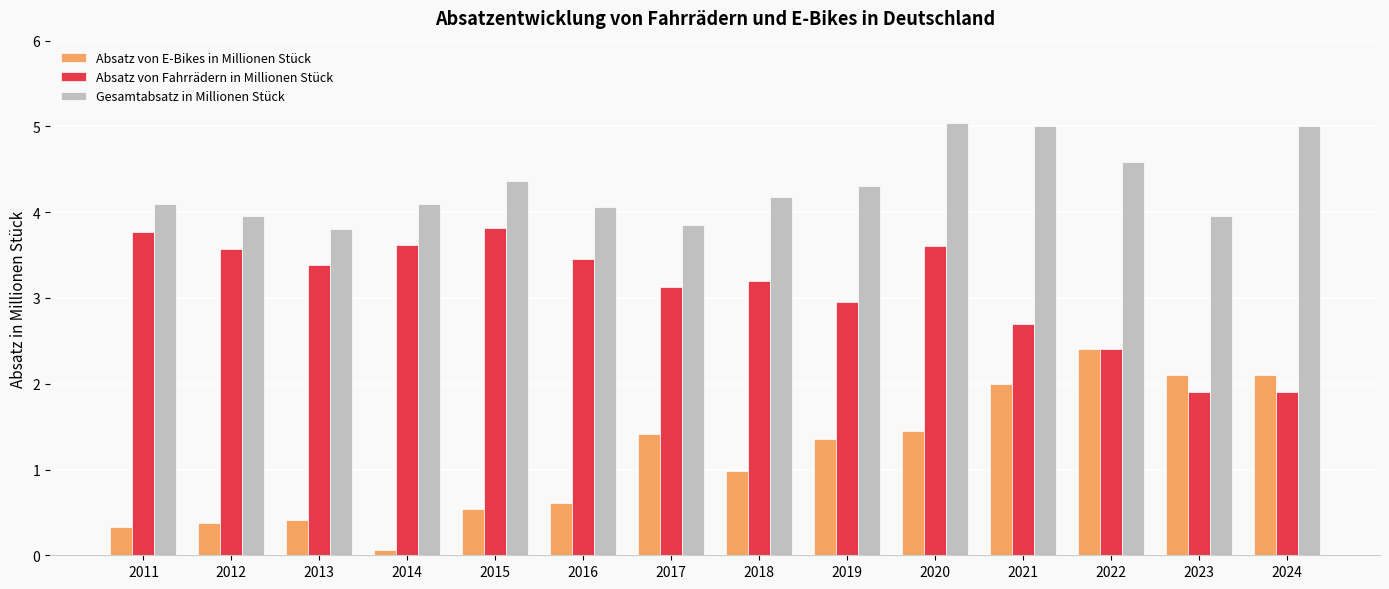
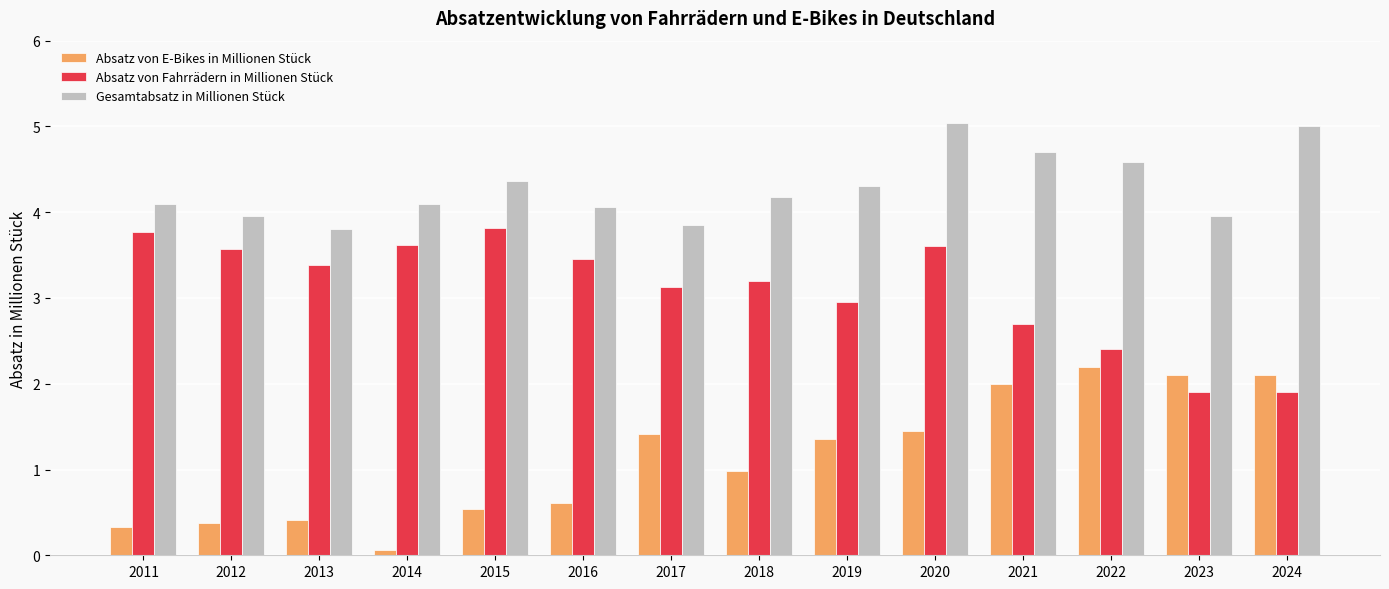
  {
    "Absatz von E-Bikes in Millionen Stück": {
      "2011": 0.3,
      "2012": 0.4,
      "2013": 0.4,
      "2014": 0.1,
      "2015": 0.5,
      "2016": 0.6,
      "2017": 1.4,
      "2018": 1.0,
      "2019": 1.4,
      "2020": 1.5,
      "2021": 2.0,
-     "2022": 2.4,
+     "2022": 2.2,
      "2023": 2.1,
      "2024": 2.1
    },
    "Absatz von Fahrrädern in Millionen Stück": {
      "2011": 3.8,
      "2012": 3.6,
      "2013": 3.4,
      "2014": 3.6,
      "2015": 3.8,
      "2016": 3.5,
      "2017": 3.1,
      "2018": 3.2,
      "2019": 3.0,
      "2020": 3.6,
      "2021": 2.7,
      "2022": 2.4,
      "2023": 1.9,
      "2024": 1.9
    },
    "Gesamtabsatz in Millionen Stück": {
      "2011": 4.1,
      "2012": 4.0,
      "2013": 3.8,
      "2014": 4.1,
      "2015": 4.4,
      "2016": 4.1,
      "2017": 3.9,
      "2018": 4.2,
      "2019": 4.3,
      "2020": 5.0,
-     "2021": 5.0,
+     "2021": 4.7,
      "2022": 4.6,
      "2023": 4.0,
      "2024": 5.0
    }
  }
